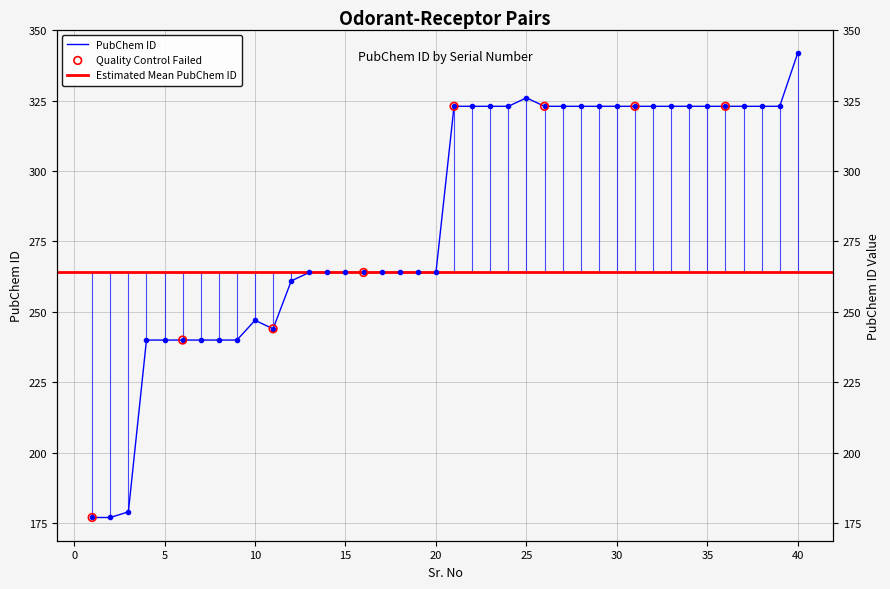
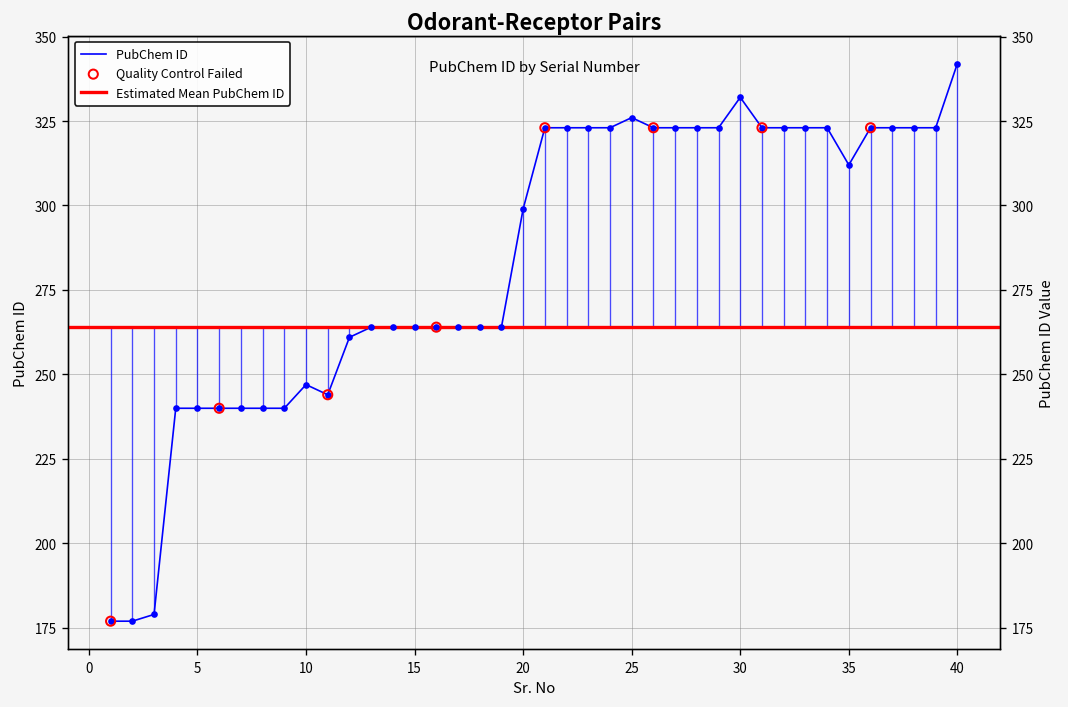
  {
    "PubChem ID": {
      "5": 240,
      "10": 247,
      "15": 264,
-     "20": 264,
+     "20": 299,
      "25": 326,
-     "30": 323,
-     "35": 323,
+     "30": 332,
+     "35": 312,
      "40": 342
    }
  }
